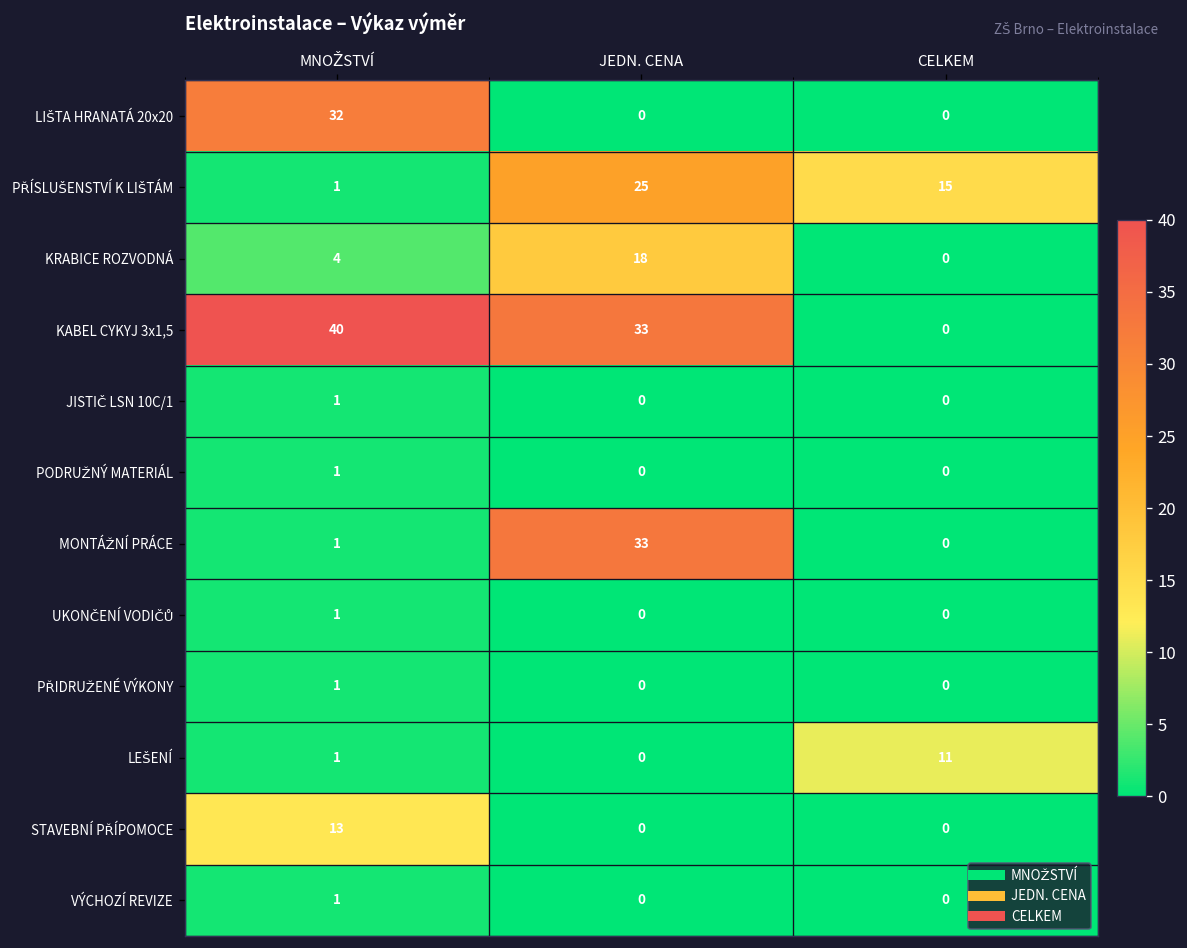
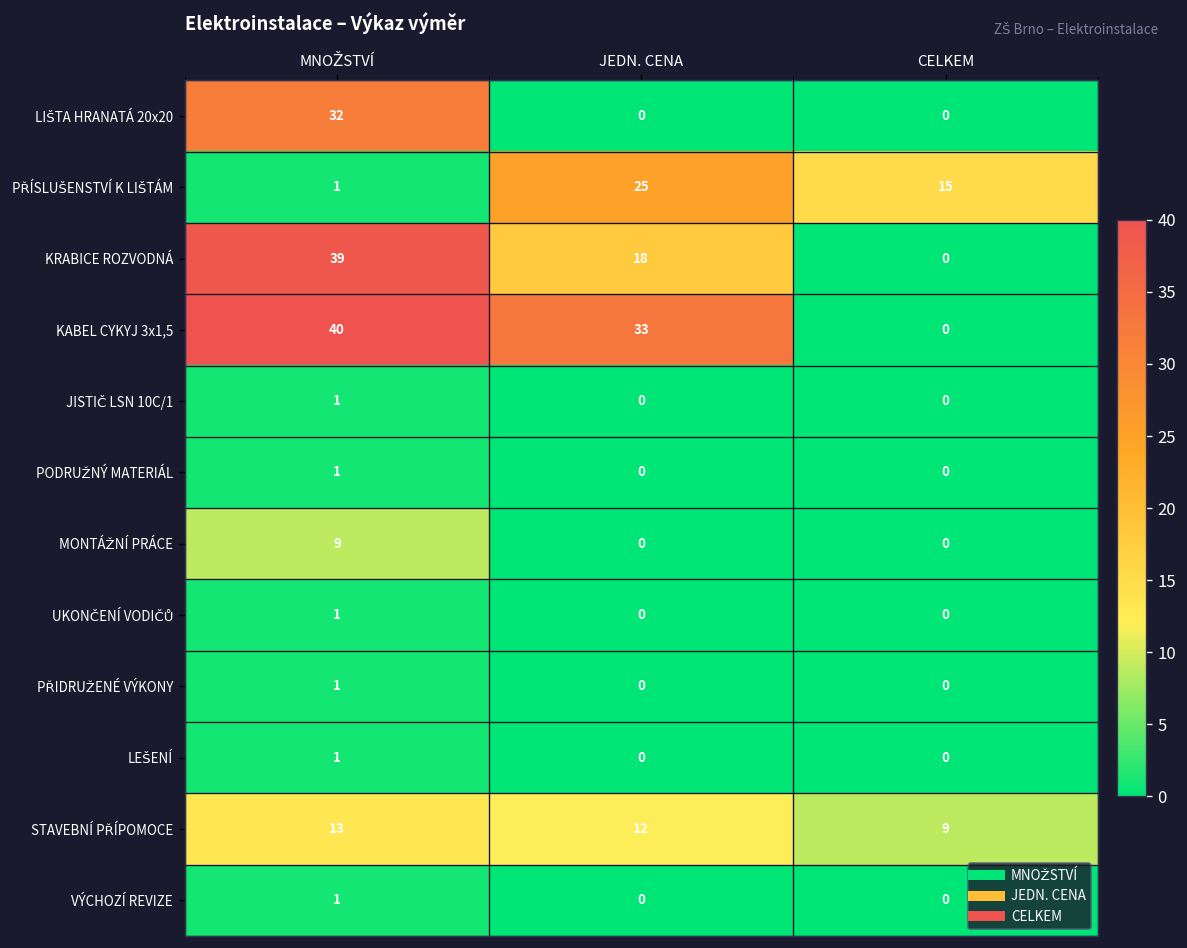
  {
    "LIŠTA HRANATÁ 20x20": {
      "MNOŽSTVÍ": 32,
      "JEDN. CENA": 0,
      "CELKEM": 0
    },
    "PŘÍSLUŠENSTVÍ K LIŠTÁM": {
      "MNOŽSTVÍ": 1,
      "JEDN. CENA": 25,
      "CELKEM": 15
    },
    "KRABICE ROZVODNÁ": {
-     "MNOŽSTVÍ": 4,
+     "MNOŽSTVÍ": 39,
      "JEDN. CENA": 18,
      "CELKEM": 0
    },
    "KABEL CYKYJ 3x1,5": {
      "MNOŽSTVÍ": 40,
      "JEDN. CENA": 33,
      "CELKEM": 0
    },
    "JISTIČ LSN 10C/1": {
      "MNOŽSTVÍ": 1,
      "JEDN. CENA": 0,
      "CELKEM": 0
    },
    "PODRUŽNÝ MATERIÁL": {
      "MNOŽSTVÍ": 1,
      "JEDN. CENA": 0,
      "CELKEM": 0
    },
    "MONTÁŽNÍ PRÁCE": {
-     "MNOŽSTVÍ": 1,
-     "JEDN. CENA": 33,
+     "MNOŽSTVÍ": 9,
+     "JEDN. CENA": 0,
      "CELKEM": 0
    },
    "UKONČENÍ VODIČŮ": {
      "MNOŽSTVÍ": 1,
      "JEDN. CENA": 0,
      "CELKEM": 0
    },
    "PŘIDRUŽENÉ VÝKONY": {
      "MNOŽSTVÍ": 1,
      "JEDN. CENA": 0,
      "CELKEM": 0
    },
    "LEŠENÍ": {
      "MNOŽSTVÍ": 1,
      "JEDN. CENA": 0,
-     "CELKEM": 11
+     "CELKEM": 0
    },
    "STAVEBNÍ PŘÍPOMOCE": {
      "MNOŽSTVÍ": 13,
-     "JEDN. CENA": 0,
-     "CELKEM": 0
+     "JEDN. CENA": 12,
+     "CELKEM": 9
    },
    "VÝCHOZÍ REVIZE": {
      "MNOŽSTVÍ": 1,
      "JEDN. CENA": 0,
      "CELKEM": 0
    }
  }
